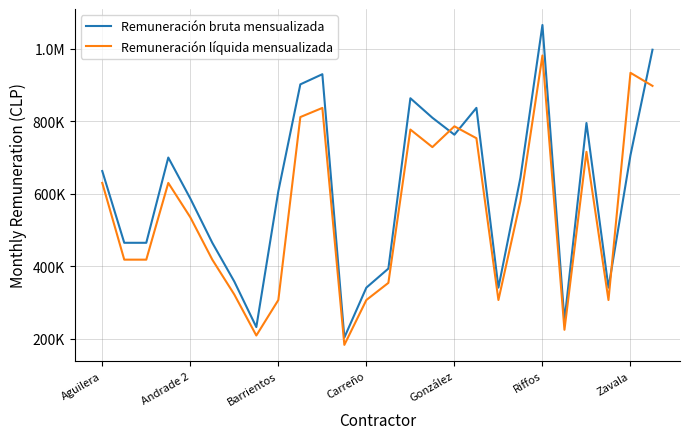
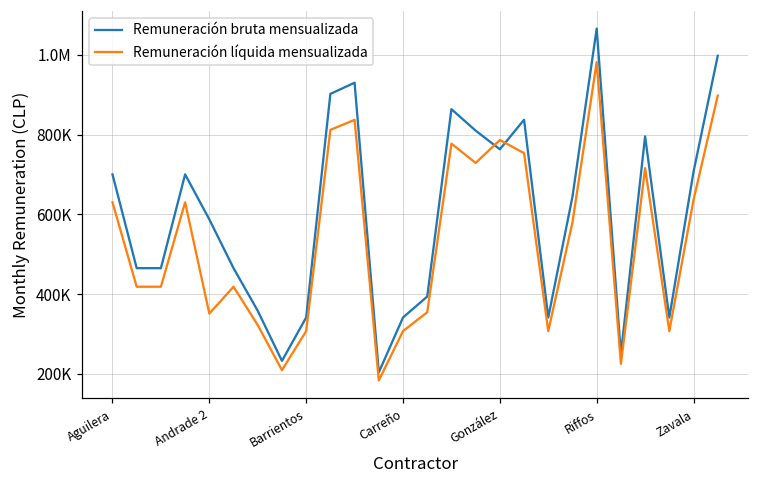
  {
    "Remuneración bruta mensualizada": {
-     "Aguilera": 660000,
+     "Aguilera": 700000,
      "Andrade 2": 590000,
-     "Barrientos": 610000,
+     "Barrientos": 340000,
      "Carreño": 340000,
      "González": 760000,
      "Riffos": 1070000,
      "Zavala": 710000
    },
    "Remuneración líquida mensualizada": {
      "Aguilera": 630000,
-     "Andrade 2": 540000,
+     "Andrade 2": 350000,
      "Barrientos": 310000,
      "Carreño": 310000,
      "González": 790000,
      "Riffos": 980000,
-     "Zavala": 930000
+     "Zavala": 640000
    }
  }
